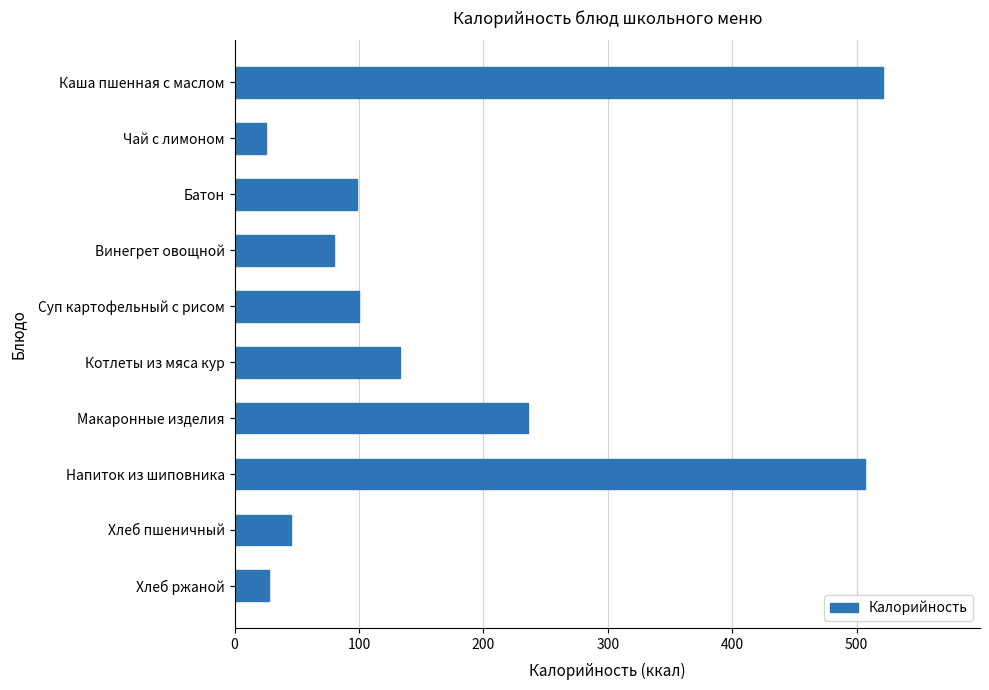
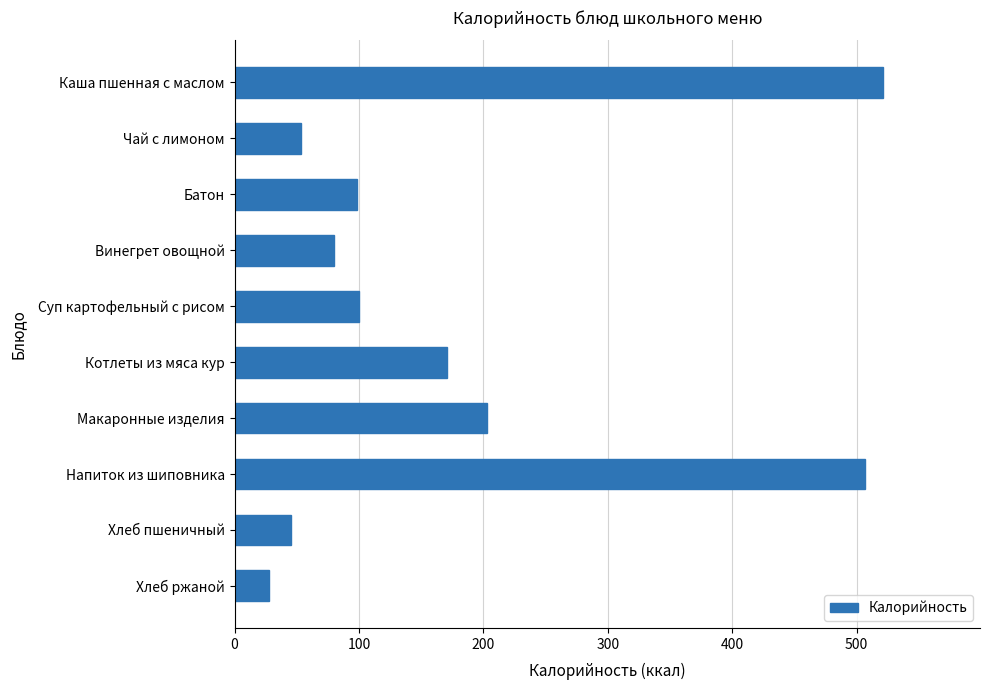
  {
    "Каша пшенная с маслом": 521,
-   "Чай с лимоном": 25,
+   "Чай с лимоном": 54,
    "Батон": 99,
    "Винегрет овощной": 80,
    "Суп картофельный с рисом": 100,
-   "Котлеты из мяса кур": 133,
-   "Макаронные изделия": 236,
+   "Котлеты из мяса кур": 171,
+   "Макаронные изделия": 203,
    "Напиток из шиповника": 507,
    "Хлеб пшеничный": 45,
    "Хлеб ржаной": 28
  }
